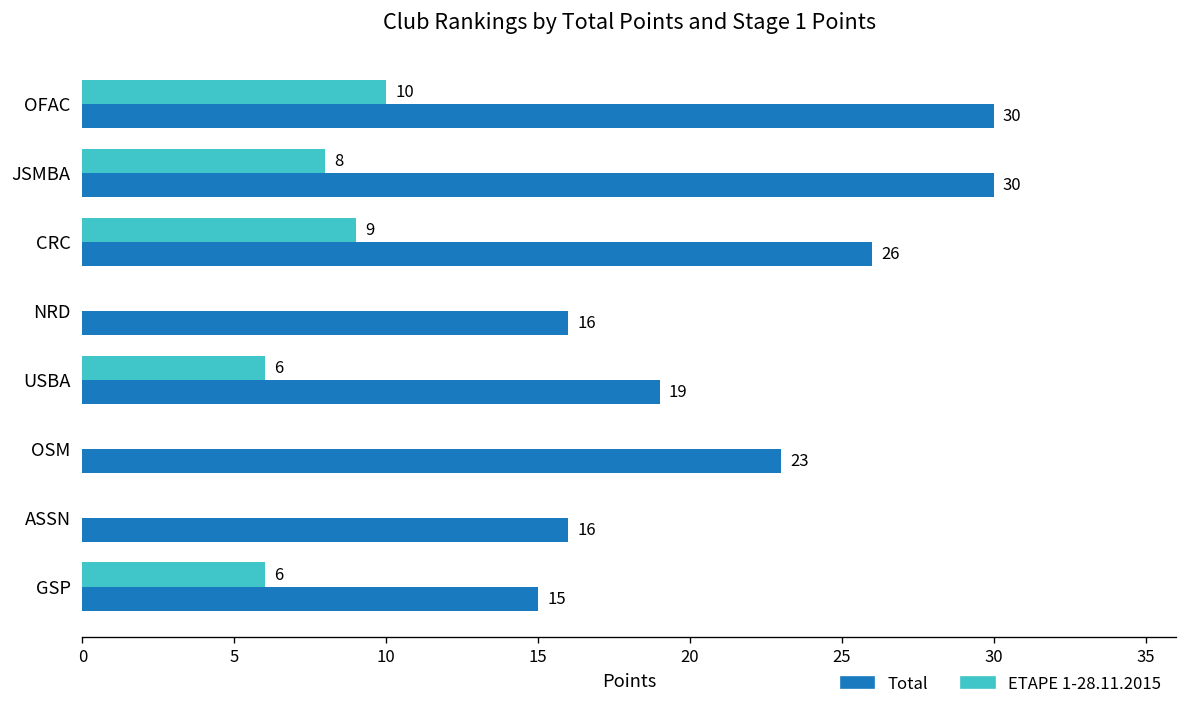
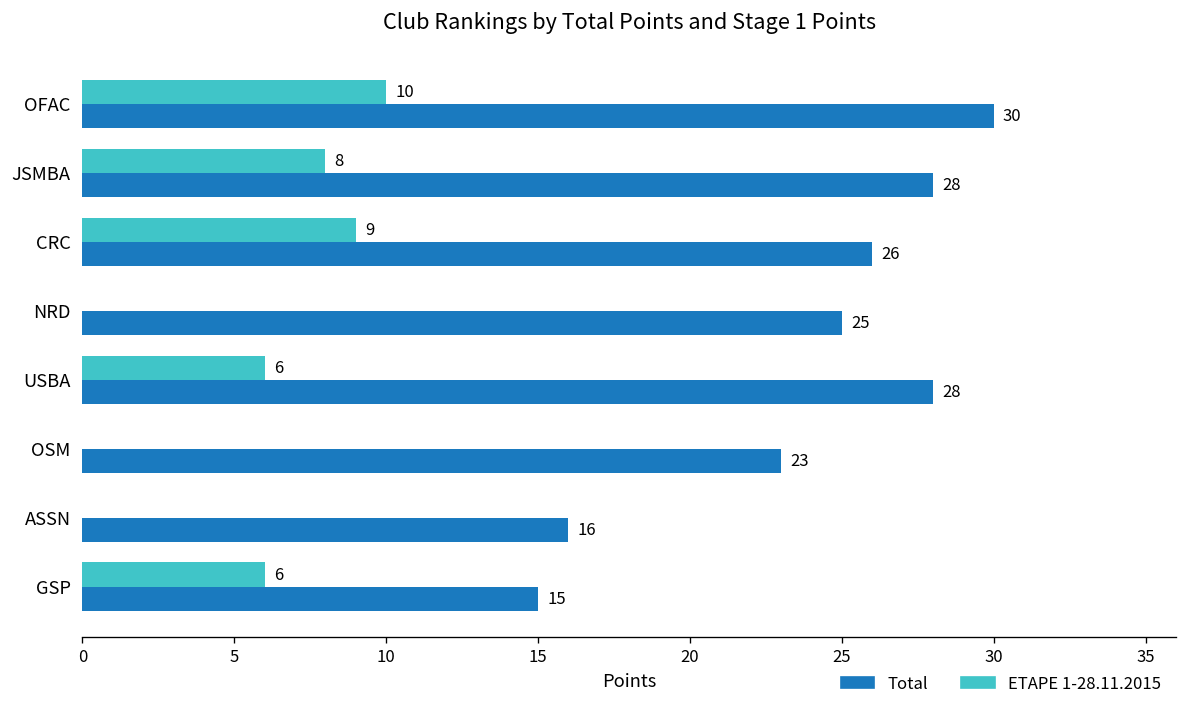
  {
    "Total": {
      "OFAC": 30,
-     "JSMBA": 30,
+     "JSMBA": 28,
      "CRC": 26,
-     "NRD": 16,
-     "USBA": 19,
+     "NRD": 25,
+     "USBA": 28,
      "OSM": 23,
      "ASSN": 16,
      "GSP": 15
    },
    "ETAPE 1-28.11.2015": {
      "OFAC": 10,
      "JSMBA": 8,
      "CRC": 9,
      "USBA": 6,
      "GSP": 6
    }
  }
